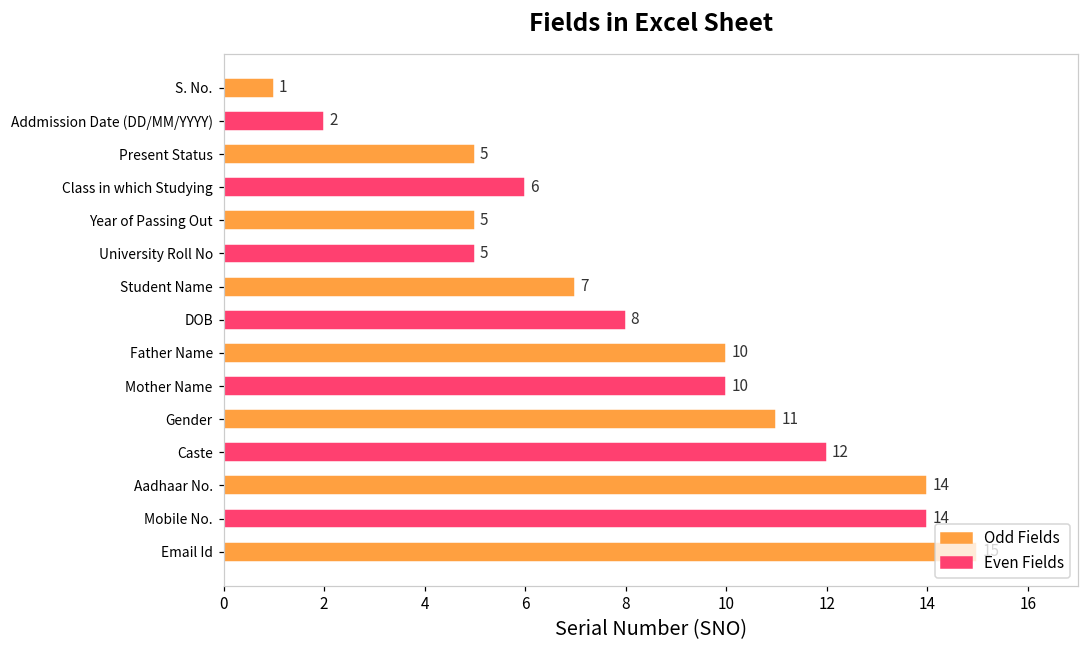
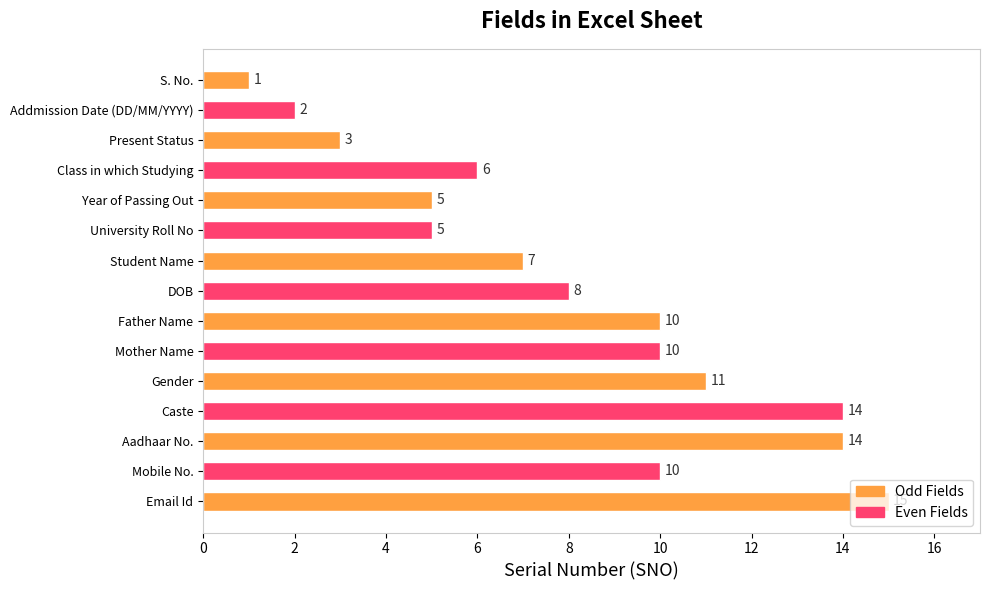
  {
    "S. No.": 1,
    "Addmission Date (DD/MM/YYYY)": 2,
-   "Present Status": 5,
+   "Present Status": 3,
    "Class in which Studying": 6,
    "Year of Passing Out": 5,
    "University Roll No": 5,
    "Student Name": 7,
    "DOB": 8,
    "Father Name": 10,
    "Mother Name": 10,
    "Gender": 11,
-   "Caste": 12,
+   "Caste": 14,
    "Aadhaar No.": 14,
-   "Mobile No.": 14
+   "Mobile No.": 10
  }
